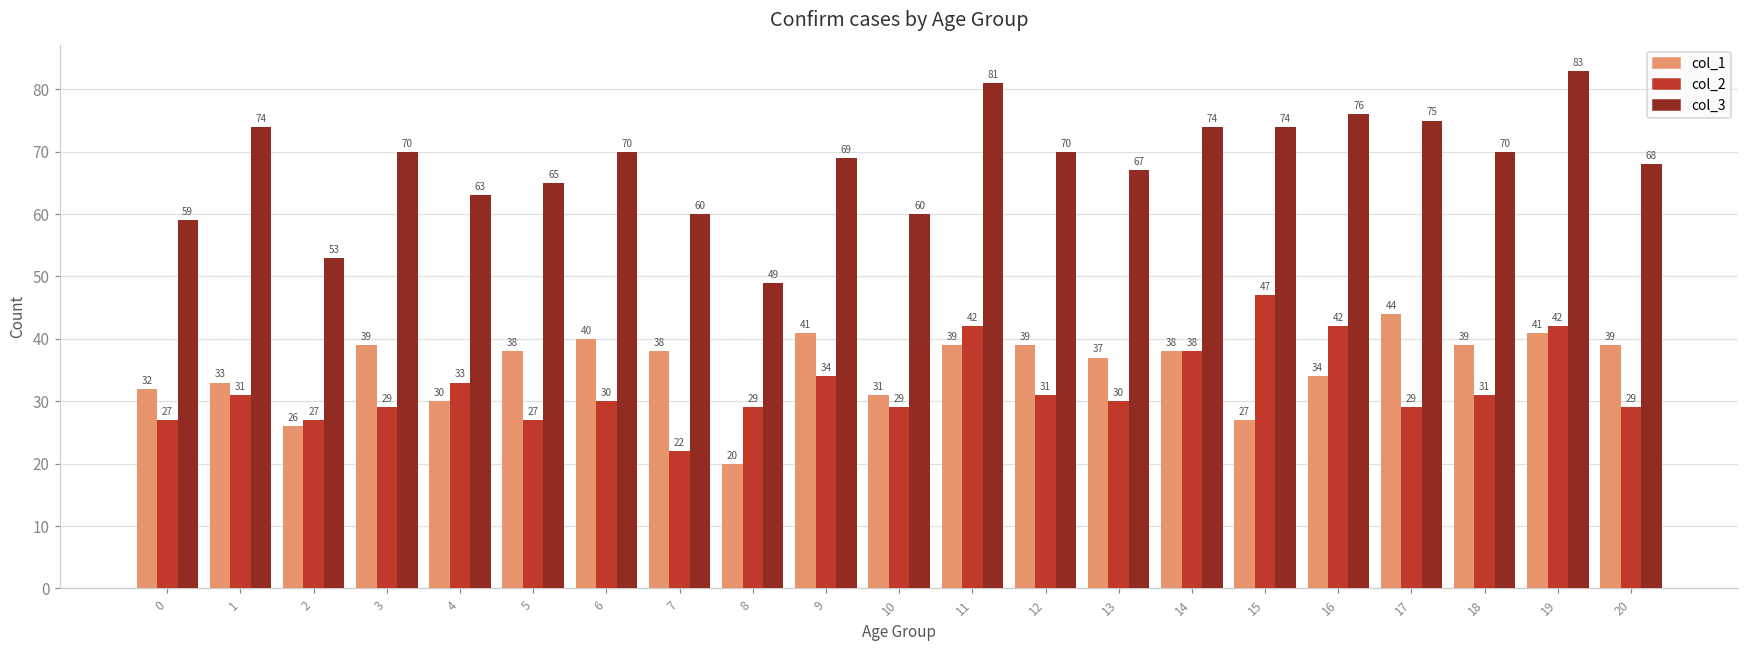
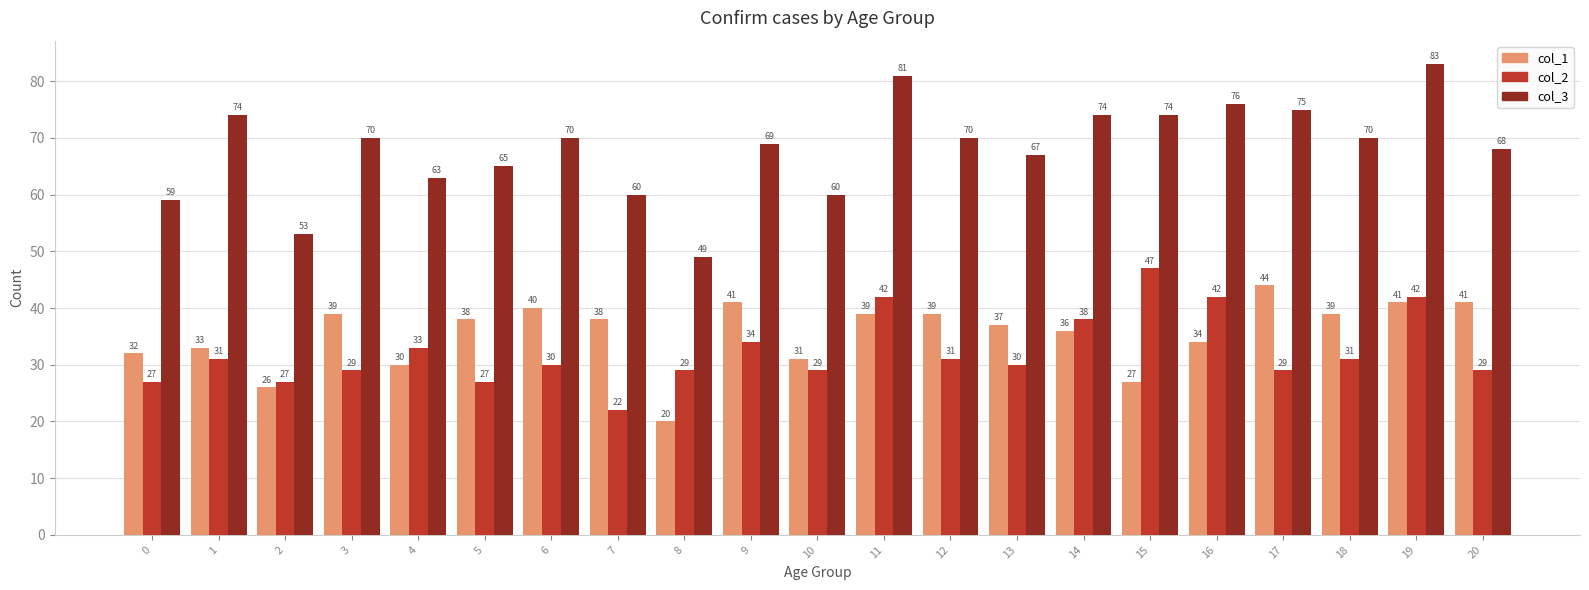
  {
    "col_1": {
      "0": 32,
      "1": 33,
      "2": 26,
      "3": 39,
      "4": 30,
      "5": 38,
      "6": 40,
      "7": 38,
      "8": 20,
      "9": 41,
      "10": 31,
      "11": 39,
      "12": 39,
      "13": 37,
-     "14": 38,
+     "14": 36,
      "15": 27,
      "16": 34,
      "17": 44,
      "18": 39,
      "19": 41,
-     "20": 39
+     "20": 41
    }
  }
